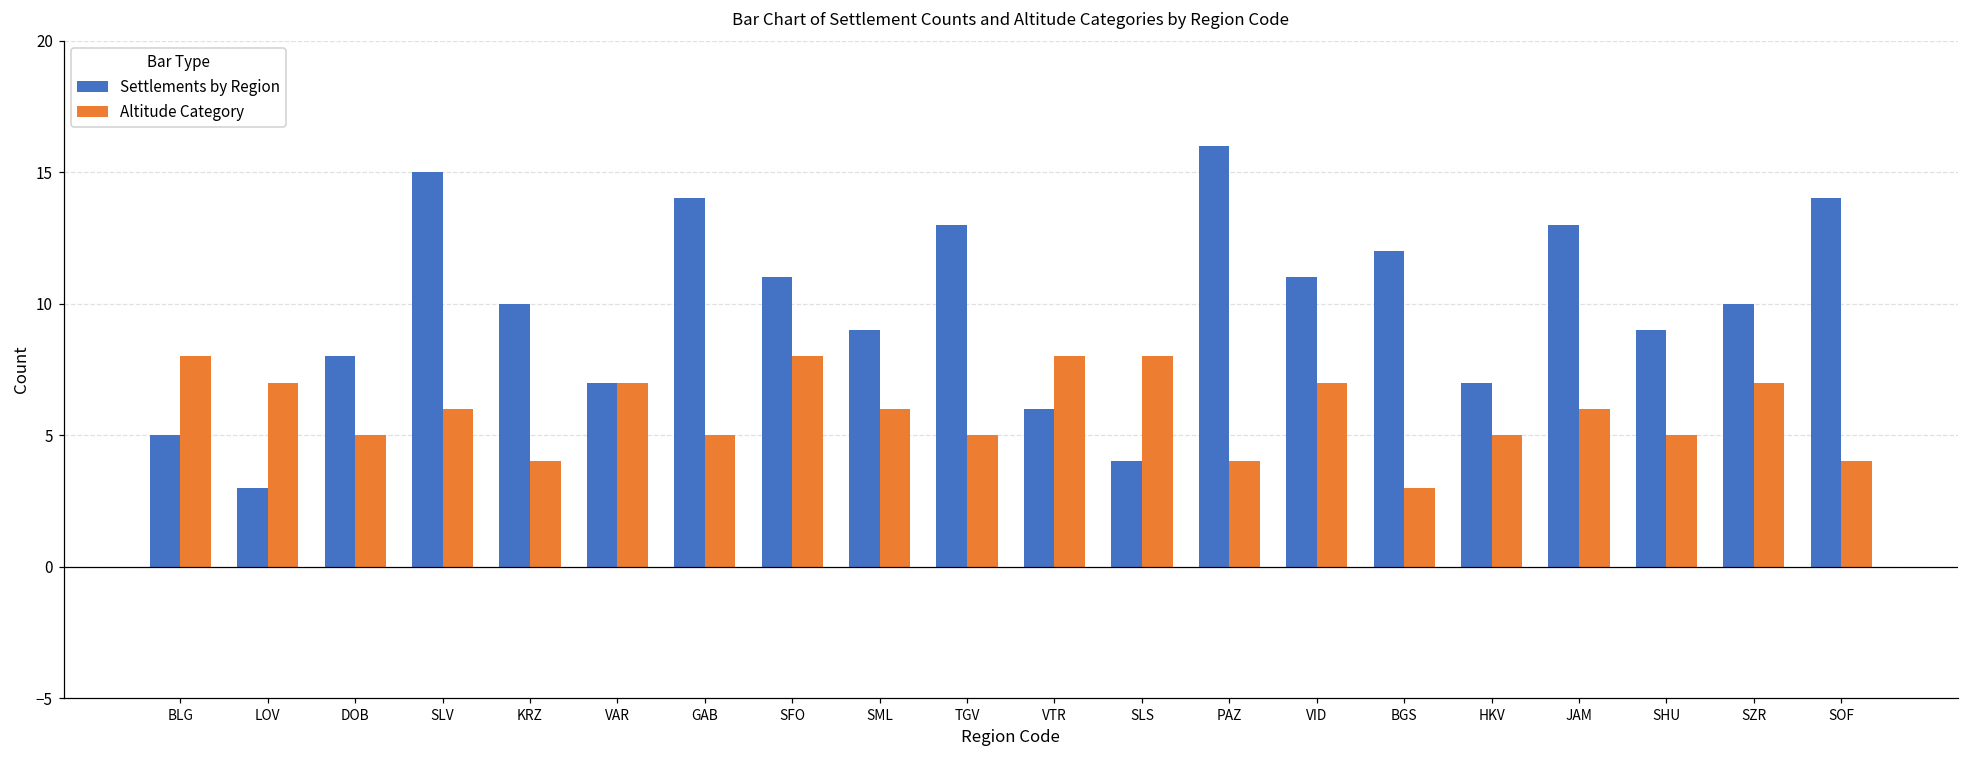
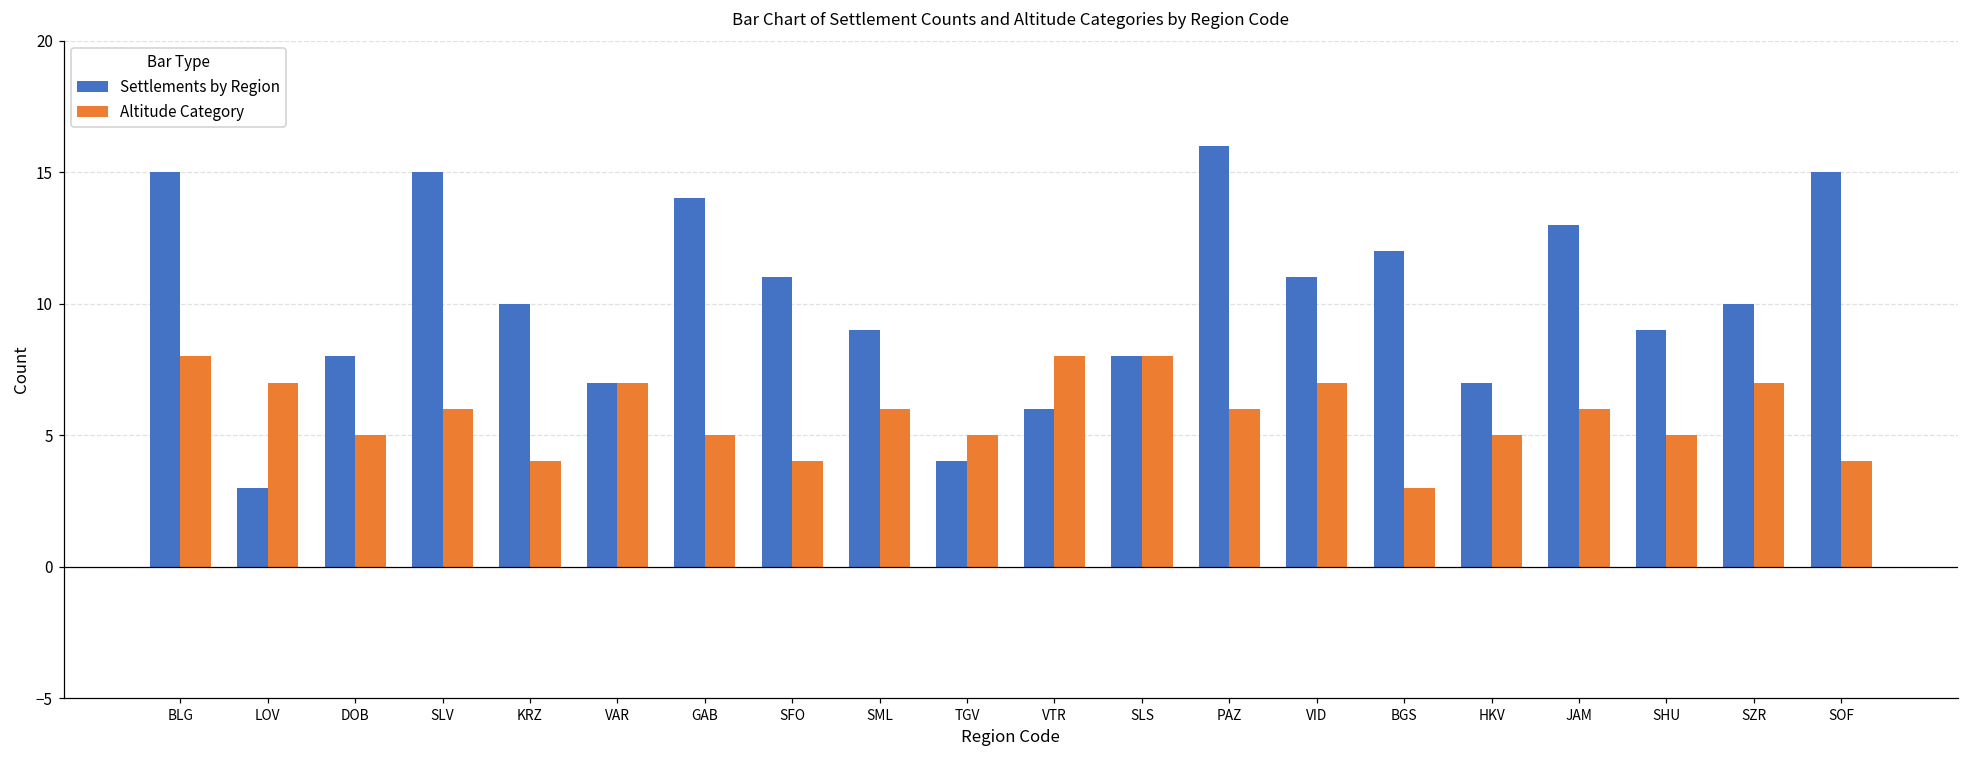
  {
    "Settlements by Region": {
-     "BLG": 5,
+     "BLG": 15,
      "LOV": 3,
      "DOB": 8,
      "SLV": 15,
      "KRZ": 10,
      "VAR": 7,
      "GAB": 14,
      "SFO": 11,
      "SML": 9,
-     "TGV": 13,
+     "TGV": 4,
      "VTR": 6,
-     "SLS": 4,
+     "SLS": 8,
      "PAZ": 16,
      "VID": 11,
      "BGS": 12,
      "HKV": 7,
      "JAM": 13,
      "SHU": 9,
      "SZR": 10,
-     "SOF": 14
+     "SOF": 15
    },
    "Altitude Category": {
      "BLG": 8,
      "LOV": 7,
      "DOB": 5,
      "SLV": 6,
      "KRZ": 4,
      "VAR": 7,
      "GAB": 5,
-     "SFO": 8,
+     "SFO": 4,
      "SML": 6,
      "TGV": 5,
      "VTR": 8,
      "SLS": 8,
-     "PAZ": 4,
+     "PAZ": 6,
      "VID": 7,
      "BGS": 3,
      "HKV": 5,
      "JAM": 6,
      "SHU": 5,
      "SZR": 7,
      "SOF": 4
    }
  }
